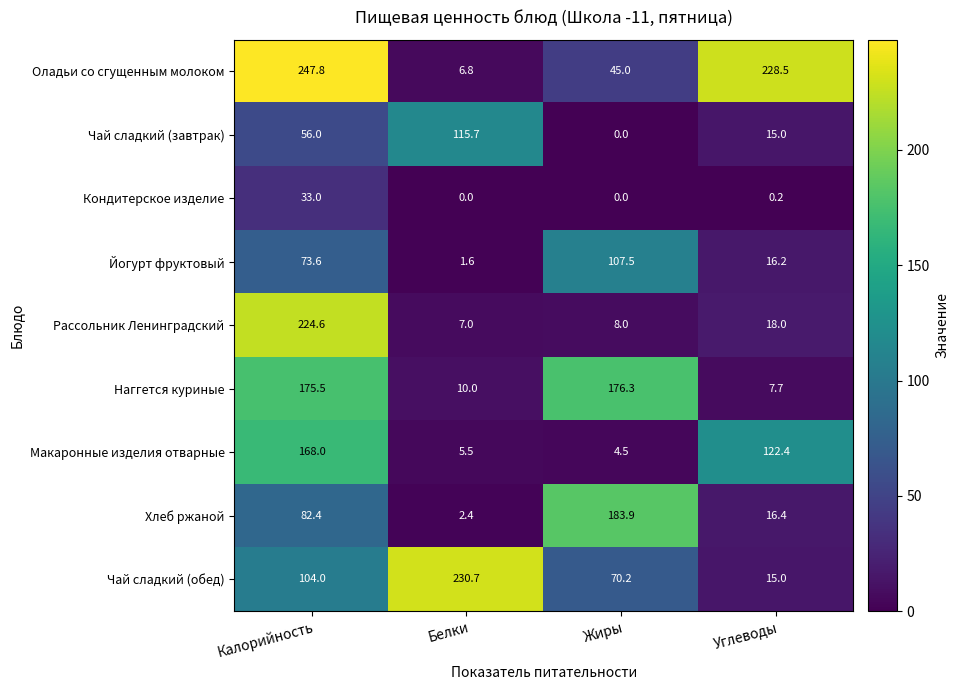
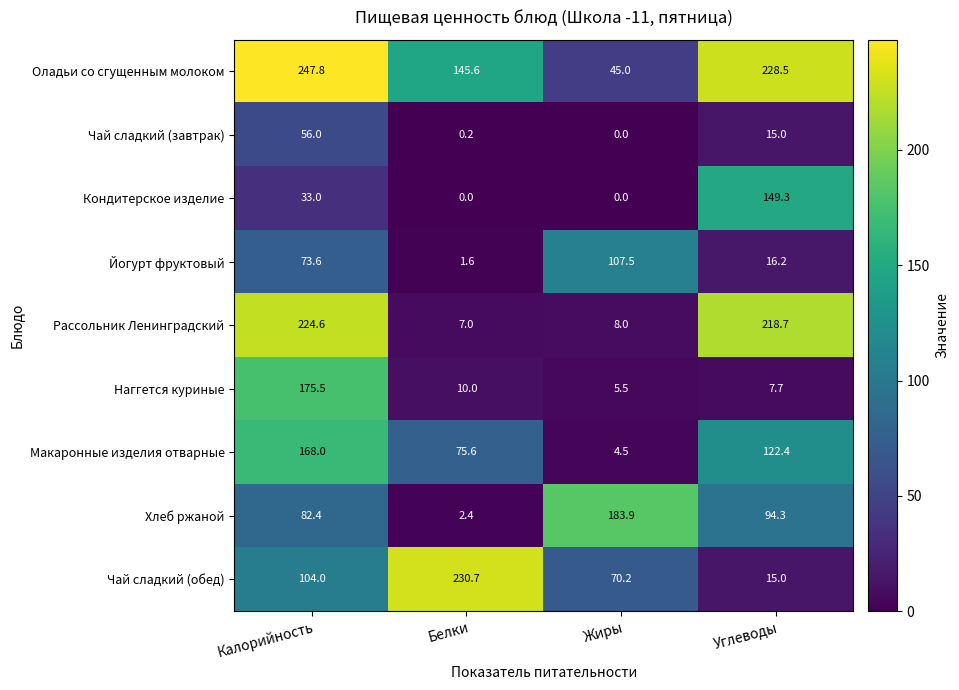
  {
    "Оладьи со сгущенным молоком": {
      "Калорийность": 247.8,
-     "Белки": 6.8,
+     "Белки": 145.6,
      "Жиры": 45.0,
      "Углеводы": 228.5
    },
    "Чай сладкий (завтрак)": {
      "Калорийность": 56.0,
-     "Белки": 115.7,
+     "Белки": 0.2,
      "Жиры": 0.0,
      "Углеводы": 15.0
    },
    "Кондитерское изделие": {
      "Калорийность": 33.0,
      "Белки": 0.0,
      "Жиры": 0.0,
-     "Углеводы": 0.2
+     "Углеводы": 149.3
    },
    "Йогурт фруктовый": {
      "Калорийность": 73.6,
      "Белки": 1.6,
      "Жиры": 107.5,
      "Углеводы": 16.2
    },
    "Рассольник Ленинградский": {
      "Калорийность": 224.6,
      "Белки": 7.0,
      "Жиры": 8.0,
-     "Углеводы": 18.0
+     "Углеводы": 218.7
    },
    "Наггется куриные": {
      "Калорийность": 175.5,
      "Белки": 10.0,
-     "Жиры": 176.3,
+     "Жиры": 5.5,
      "Углеводы": 7.7
    },
    "Макаронные изделия отварные": {
      "Калорийность": 168.0,
-     "Белки": 5.5,
+     "Белки": 75.6,
      "Жиры": 4.5,
      "Углеводы": 122.4
    },
    "Хлеб ржаной": {
      "Калорийность": 82.4,
      "Белки": 2.4,
      "Жиры": 183.9,
-     "Углеводы": 16.4
+     "Углеводы": 94.3
    },
    "Чай сладкий (обед)": {
      "Калорийность": 104.0,
      "Белки": 230.7,
      "Жиры": 70.2,
      "Углеводы": 15.0
    }
  }
